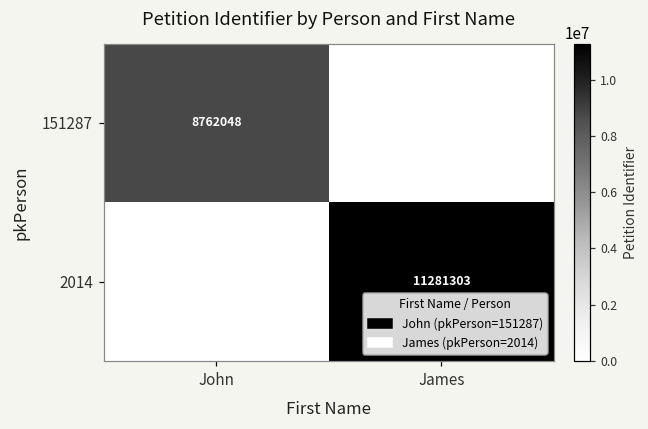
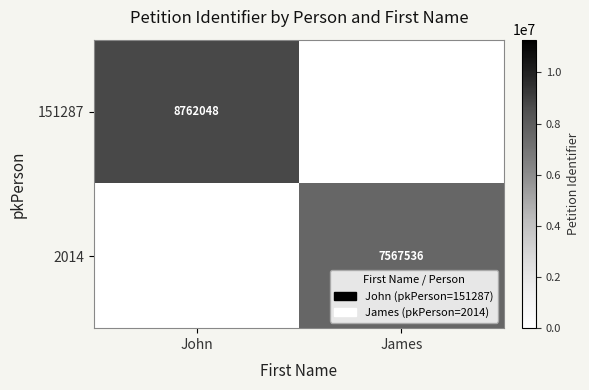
  {
    "151287": {
      "John": 8762048
    },
    "2014": {
-     "James": 11281303
+     "James": 7567536
    }
  }
